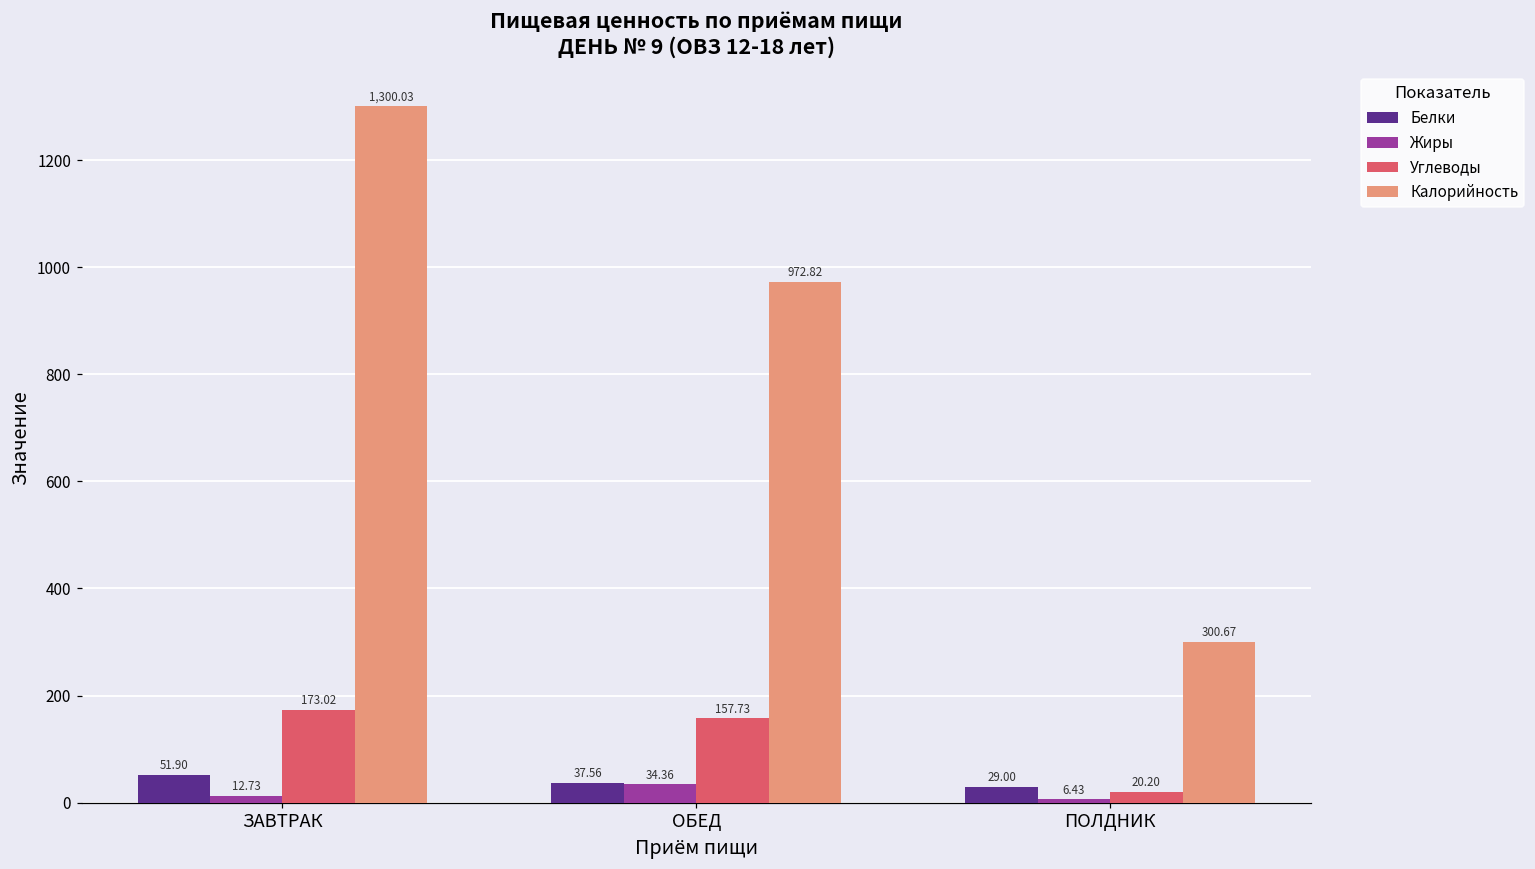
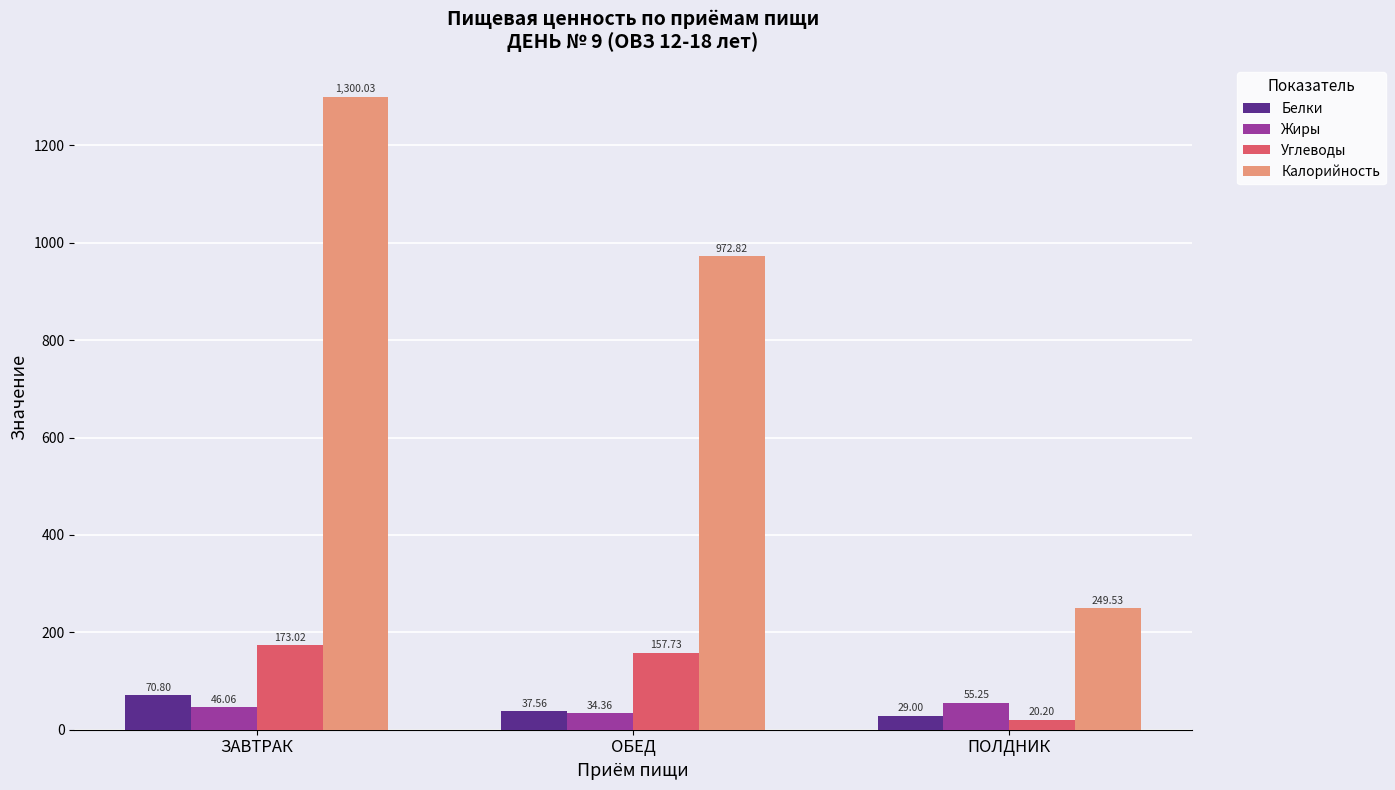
  {
    "Белки": {
-     "ЗАВТРАК": "51.90",
+     "ЗАВТРАК": "70.80",
      "ОБЕД": "37.56",
      "ПОЛДНИК": "29.00"
    },
    "Жиры": {
-     "ЗАВТРАК": "12.73",
+     "ЗАВТРАК": "46.06",
      "ОБЕД": "34.36",
-     "ПОЛДНИК": "6.43"
+     "ПОЛДНИК": "55.25"
    },
    "Углеводы": {
      "ЗАВТРАК": "173.02",
      "ОБЕД": "157.73",
      "ПОЛДНИК": "20.20"
    },
    "Калорийность": {
      "ЗАВТРАК": "1,300.03",
      "ОБЕД": "972.82",
-     "ПОЛДНИК": "300.67"
+     "ПОЛДНИК": "249.53"
    }
  }
